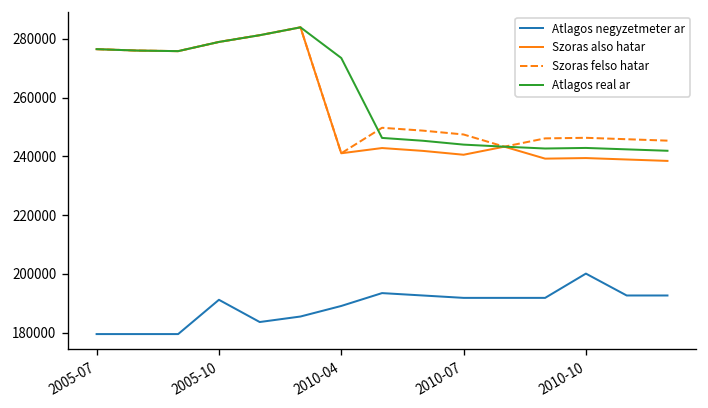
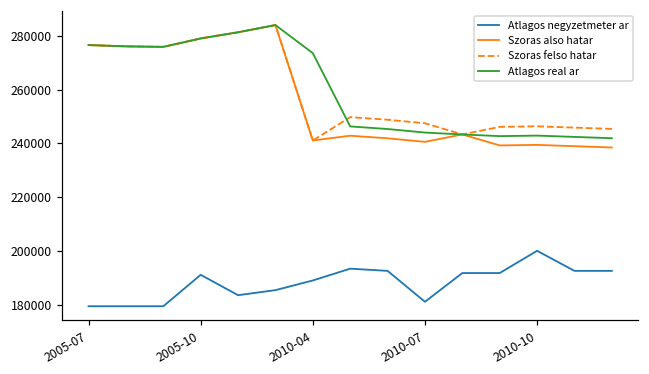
  {
    "Atlagos negyzetmeter ar": {
      "2005-07": 180000,
      "2005-10": 191000,
      "2010-04": 189000,
-     "2010-07": 192000,
+     "2010-07": 181000,
      "2010-10": 200000
    },
    "Atlagos real ar": {
      "2010-04": 274000,
      "2010-07": 244000,
      "2010-10": 243000
    }
  }
